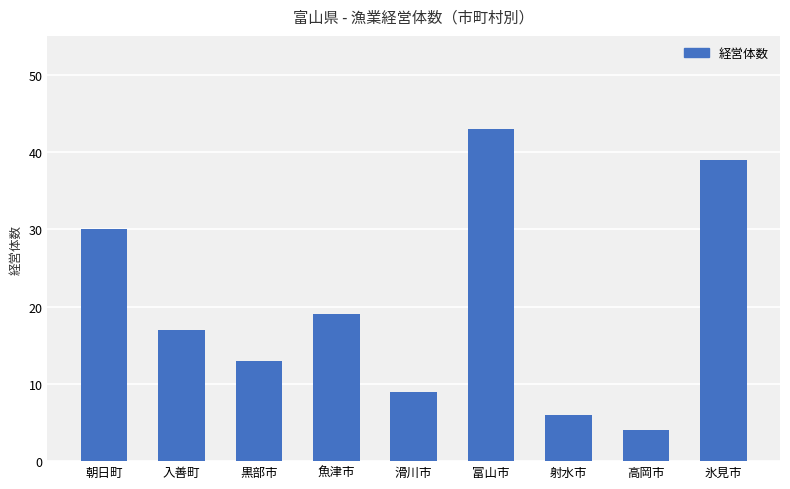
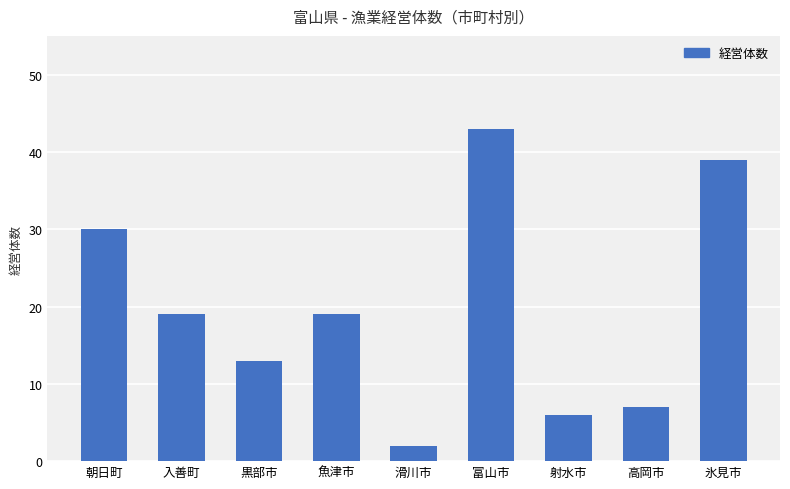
  {
    "朝日町": 30,
-   "入善町": 17,
+   "入善町": 19,
    "黒部市": 13,
    "魚津市": 19,
-   "滑川市": 9,
+   "滑川市": 2,
    "富山市": 43,
    "射水市": 6,
-   "高岡市": 4,
+   "高岡市": 7,
    "氷見市": 39
  }
